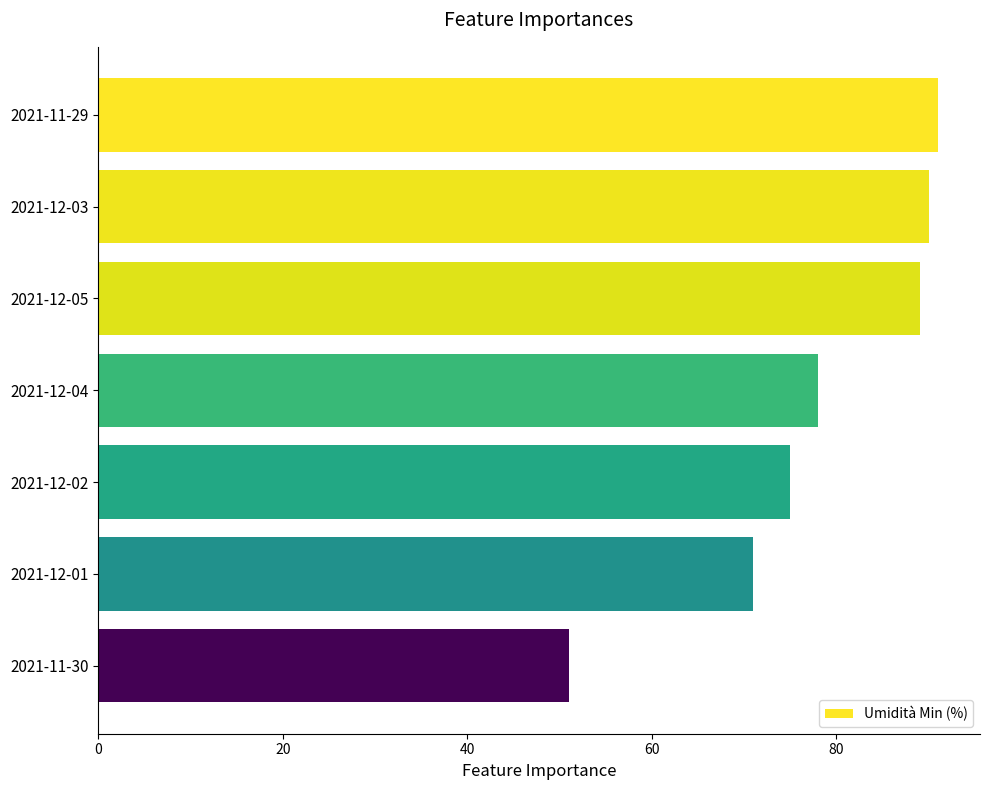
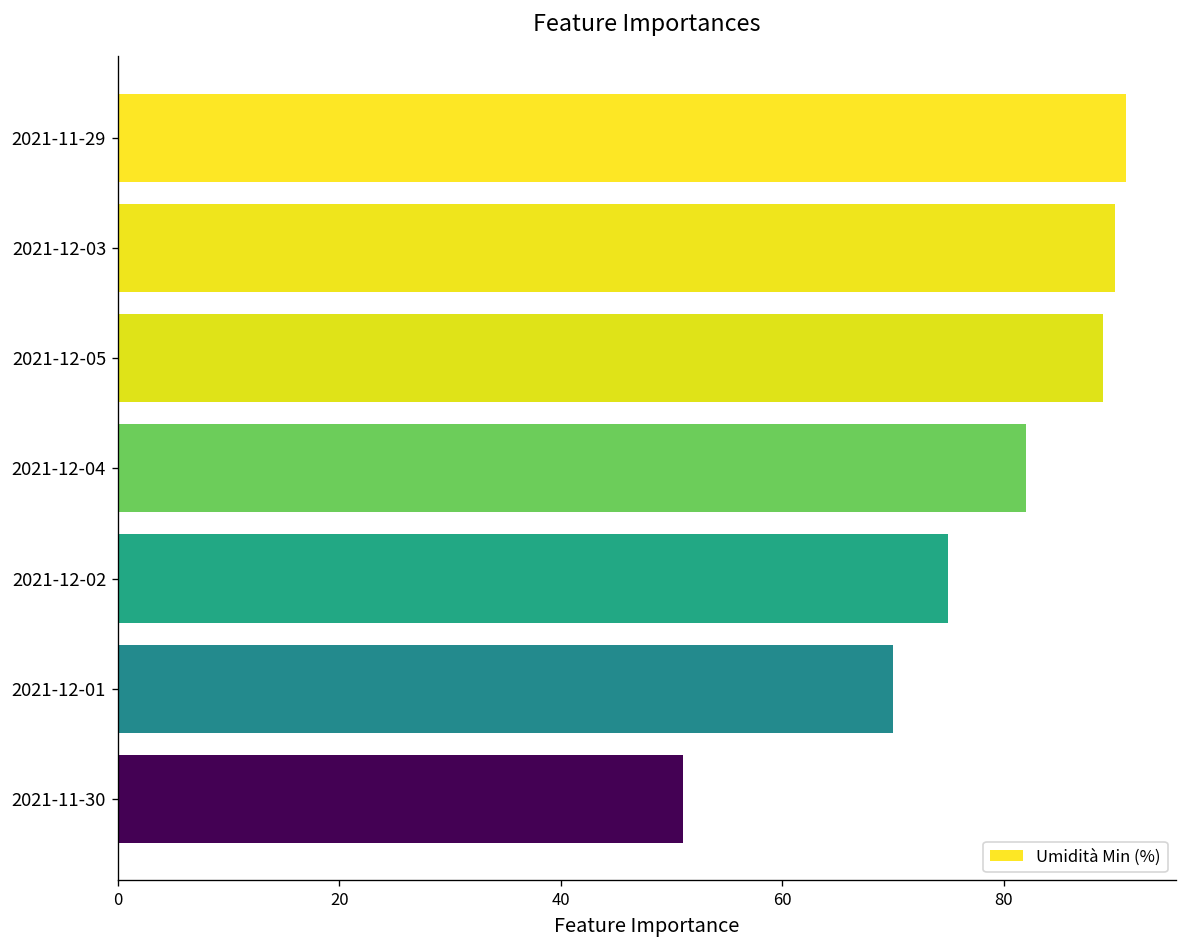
  {
    "2021-11-29": 91,
    "2021-12-03": 90,
    "2021-12-05": 89,
-   "2021-12-04": 78,
+   "2021-12-04": 82,
    "2021-12-02": 75,
-   "2021-12-01": 71,
+   "2021-12-01": 70,
    "2021-11-30": 51
  }
